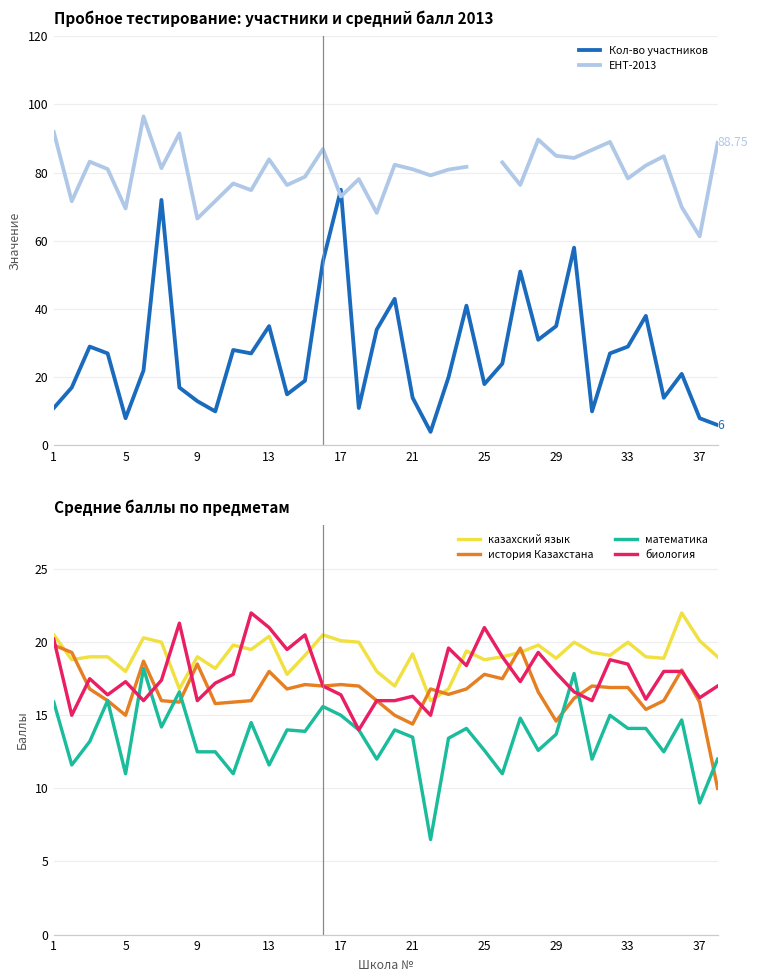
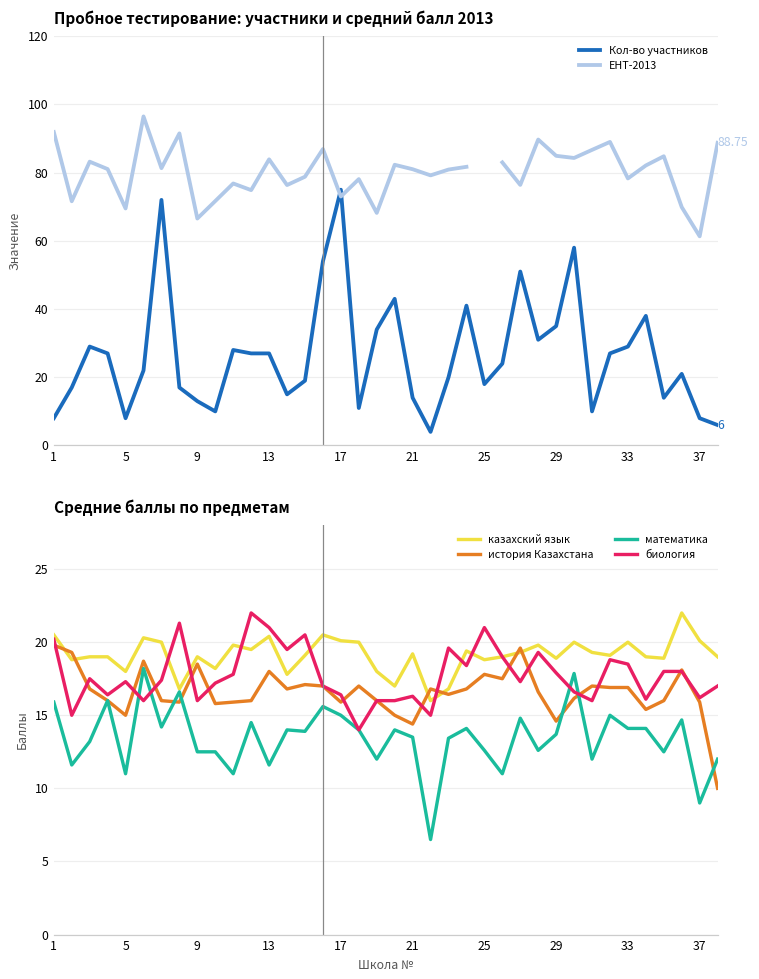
  {
    "Пробное тестирование: участники и средний балл 2013": {
      "Кол-во участников": {
-       "1": 11,
+       "1": 8,
        "5": 8,
        "9": 13,
-       "13": 35,
+       "13": 27,
        "17": 75,
        "21": 14,
        "25": 18,
        "29": 35,
        "33": 29,
        "37": 8
      }
    },
    "Средние баллы по предметам": {
      "казахский язык": {
        "1": 20.5,
        "5": 18.0,
        "9": 19.0,
        "13": 20.4,
        "17": 20.1,
        "21": 19.2,
        "25": 18.8,
        "29": 18.9,
        "33": 20.0,
        "37": 20.1
      },
      "история Казахстана": {
        "1": 19.8,
        "5": 15.0,
        "9": 18.5,
        "13": 18.0,
-       "17": 17.1,
+       "17": 15.9,
        "21": 14.4,
        "25": 17.8,
        "29": 14.6,
        "33": 16.9,
        "37": 15.9
      },
      "математика": {
        "1": 15.9,
        "5": 11.0,
        "9": 12.5,
        "13": 11.6,
        "17": 15.0,
        "21": 13.5,
        "25": 12.6,
        "29": 13.7,
        "33": 14.1,
        "37": 9.0
      },
      "биология": {
        "1": 20.2,
        "5": 17.3,
        "9": 16.0,
        "13": 21.0,
        "17": 16.4,
        "21": 16.3,
        "25": 21.0,
        "29": 17.9,
        "33": 18.5,
        "37": 16.2
      }
    }
  }
